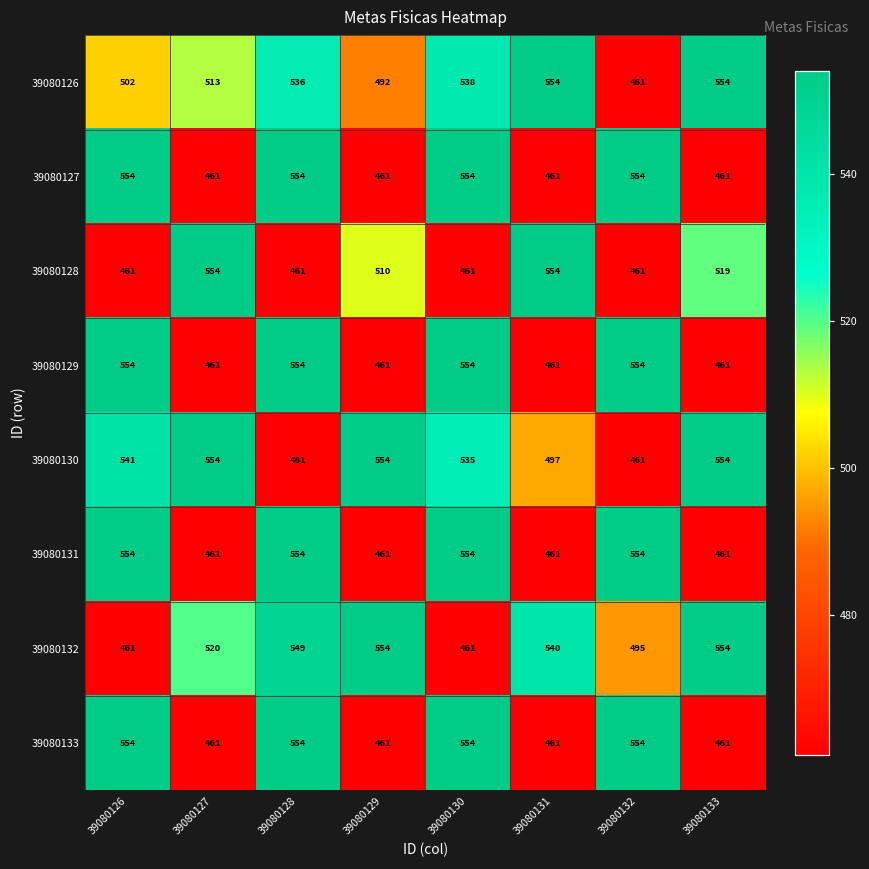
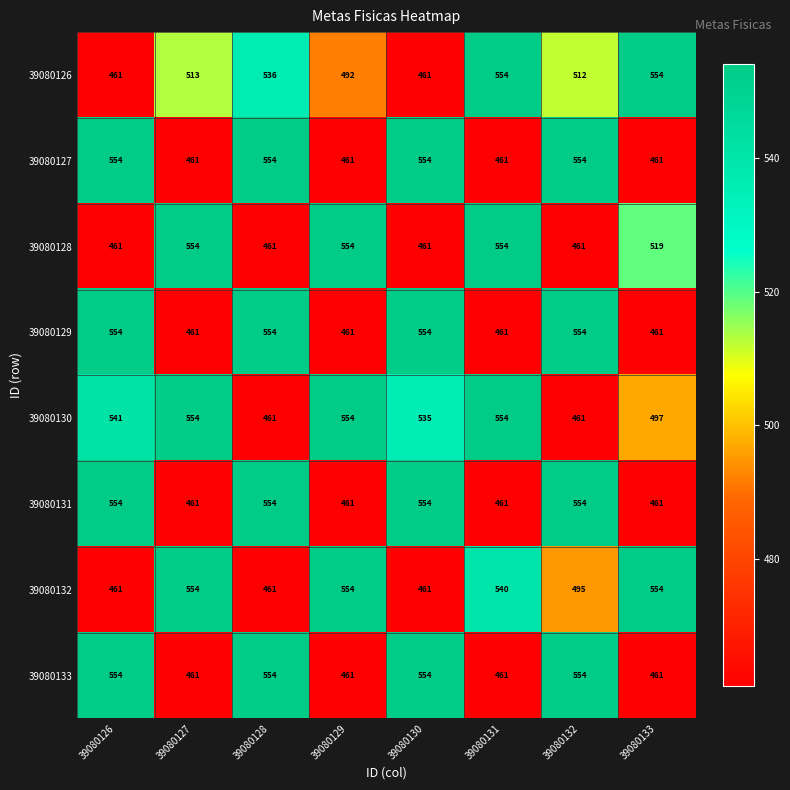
  {
    "39080126": {
-     "39080126": 502,
+     "39080126": 461,
      "39080127": 513,
      "39080128": 536,
      "39080129": 492,
-     "39080130": 538,
+     "39080130": 461,
      "39080131": 554,
-     "39080132": 461,
+     "39080132": 512,
      "39080133": 554
    },
    "39080127": {
      "39080126": 554,
      "39080127": 461,
      "39080128": 554,
      "39080129": 461,
      "39080130": 554,
      "39080131": 461,
      "39080132": 554,
      "39080133": 461
    },
    "39080128": {
      "39080126": 461,
      "39080127": 554,
      "39080128": 461,
-     "39080129": 510,
+     "39080129": 554,
      "39080130": 461,
      "39080131": 554,
      "39080132": 461,
      "39080133": 519
    },
    "39080129": {
      "39080126": 554,
      "39080127": 461,
      "39080128": 554,
      "39080129": 461,
      "39080130": 554,
      "39080131": 461,
      "39080132": 554,
      "39080133": 461
    },
    "39080130": {
      "39080126": 541,
      "39080127": 554,
      "39080128": 461,
      "39080129": 554,
      "39080130": 535,
-     "39080131": 497,
+     "39080131": 554,
      "39080132": 461,
-     "39080133": 554
+     "39080133": 497
    },
    "39080131": {
      "39080126": 554,
      "39080127": 461,
      "39080128": 554,
      "39080129": 461,
      "39080130": 554,
      "39080131": 461,
      "39080132": 554,
      "39080133": 461
    },
    "39080132": {
      "39080126": 461,
-     "39080127": 520,
-     "39080128": 549,
+     "39080127": 554,
+     "39080128": 461,
      "39080129": 554,
      "39080130": 461,
      "39080131": 540,
      "39080132": 495,
      "39080133": 554
    },
    "39080133": {
      "39080126": 554,
      "39080127": 461,
      "39080128": 554,
      "39080129": 461,
      "39080130": 554,
      "39080131": 461,
      "39080132": 554,
      "39080133": 461
    }
  }
